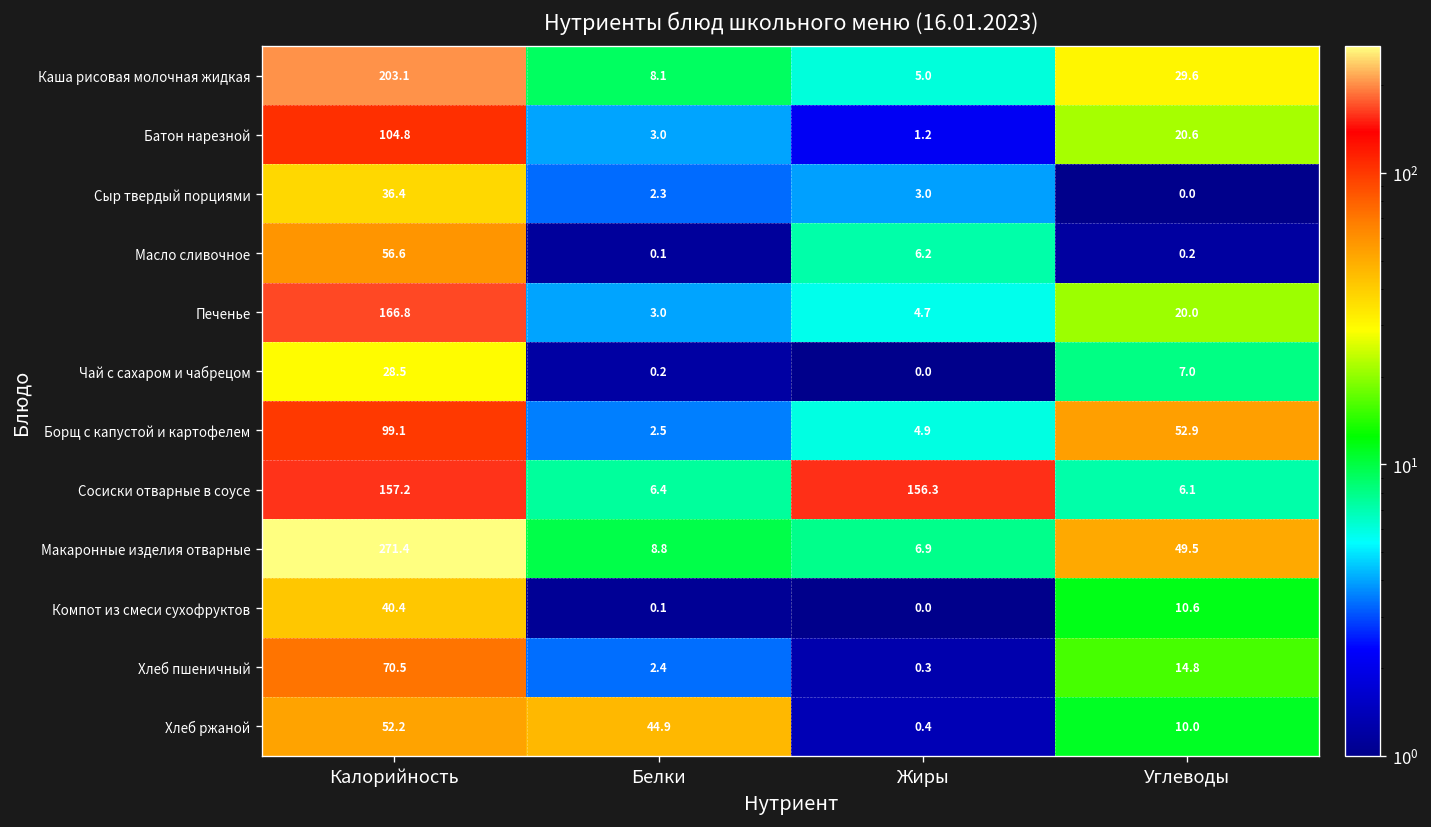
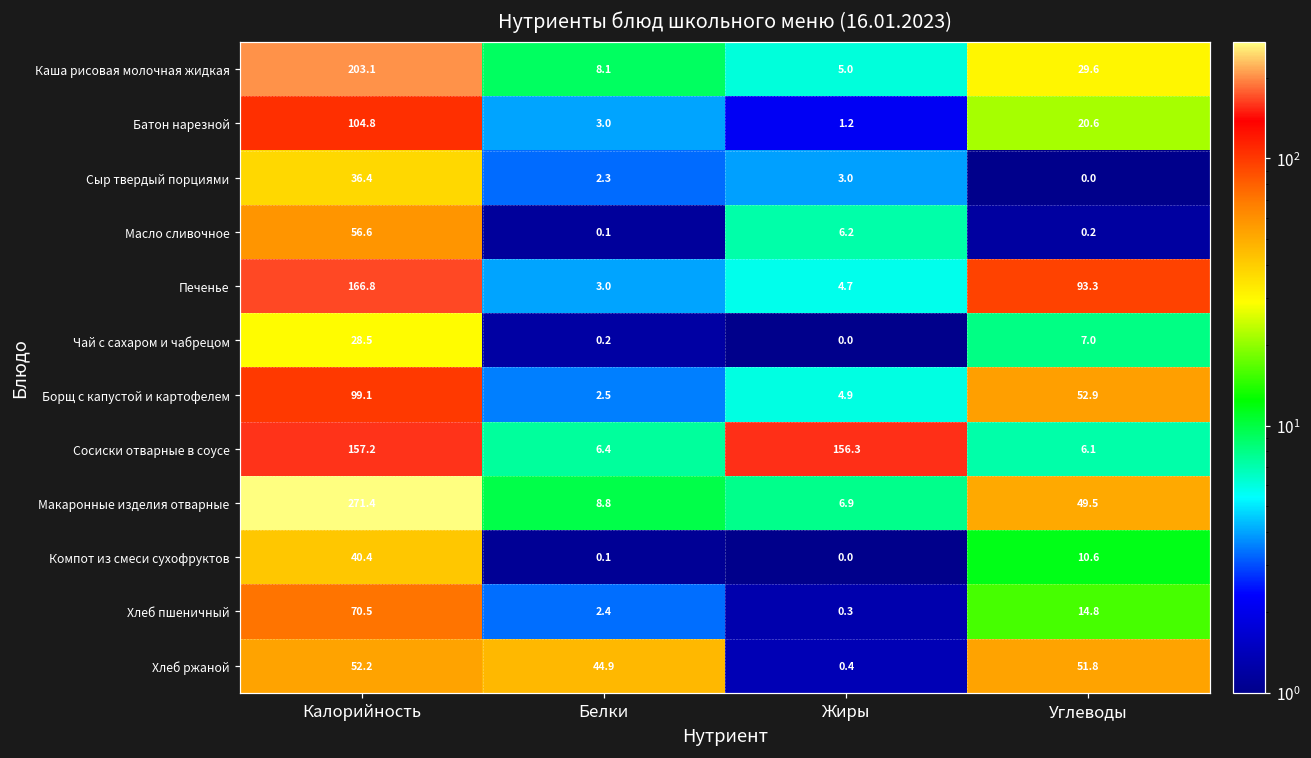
  {
    "Каша рисовая молочная жидкая": {
      "Калорийность": 203.1,
      "Белки": 8.1,
      "Жиры": 5.0,
      "Углеводы": 29.6
    },
    "Батон нарезной": {
      "Калорийность": 104.8,
      "Белки": 3.0,
      "Жиры": 1.2,
      "Углеводы": 20.6
    },
    "Сыр твердый порциями": {
      "Калорийность": 36.4,
      "Белки": 2.3,
      "Жиры": 3.0,
      "Углеводы": 0.0
    },
    "Масло сливочное": {
      "Калорийность": 56.6,
      "Белки": 0.1,
      "Жиры": 6.2,
      "Углеводы": 0.2
    },
    "Печенье": {
      "Калорийность": 166.8,
      "Белки": 3.0,
      "Жиры": 4.7,
-     "Углеводы": 20.0
+     "Углеводы": 93.3
    },
    "Чай с сахаром и чабрецом": {
      "Калорийность": 28.5,
      "Белки": 0.2,
      "Жиры": 0.0,
      "Углеводы": 7.0
    },
    "Борщ с капустой и картофелем": {
      "Калорийность": 99.1,
      "Белки": 2.5,
      "Жиры": 4.9,
      "Углеводы": 52.9
    },
    "Сосиски отварные в соусе": {
      "Калорийность": 157.2,
      "Белки": 6.4,
      "Жиры": 156.3,
      "Углеводы": 6.1
    },
    "Макаронные изделия отварные": {
      "Калорийность": 271.4,
      "Белки": 8.8,
      "Жиры": 6.9,
      "Углеводы": 49.5
    },
    "Компот из смеси сухофруктов": {
      "Калорийность": 40.4,
      "Белки": 0.1,
      "Жиры": 0.0,
      "Углеводы": 10.6
    },
    "Хлеб пшеничный": {
      "Калорийность": 70.5,
      "Белки": 2.4,
      "Жиры": 0.3,
      "Углеводы": 14.8
    },
    "Хлеб ржаной": {
      "Калорийность": 52.2,
      "Белки": 44.9,
      "Жиры": 0.4,
-     "Углеводы": 10.0
+     "Углеводы": 51.8
    }
  }
